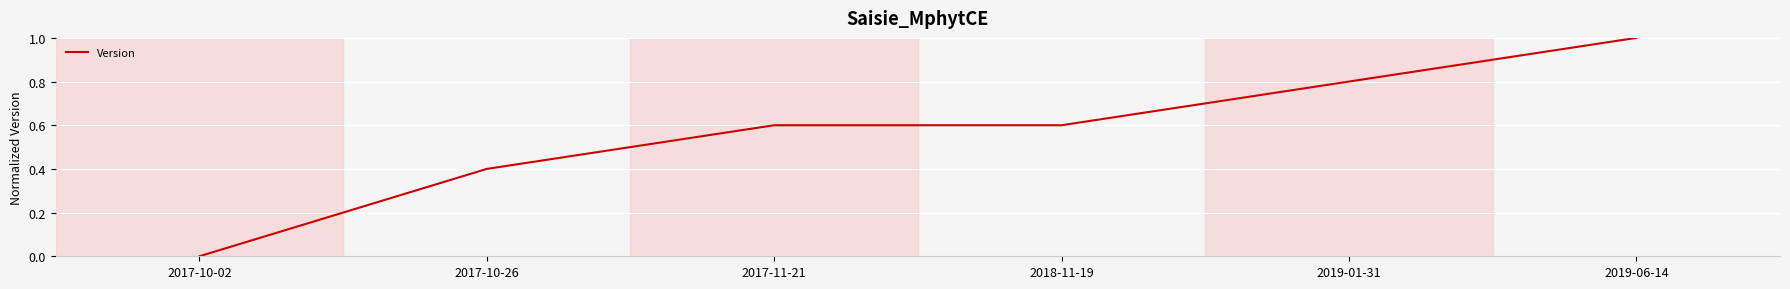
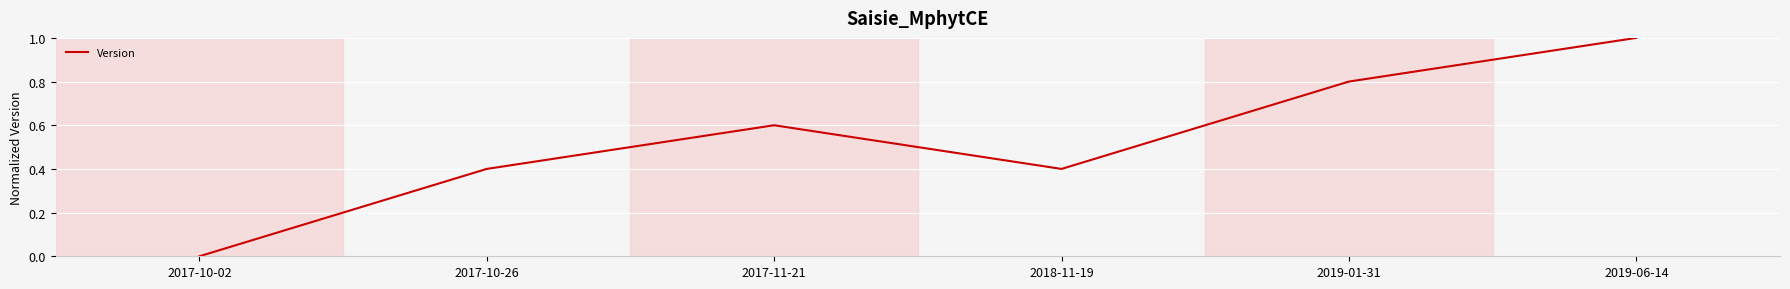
  {
    "2017-10-02": 0.00,
    "2017-10-26": 0.40,
    "2017-11-21": 0.60,
-   "2018-11-19": 0.60,
+   "2018-11-19": 0.40,
    "2019-01-31": 0.80,
    "2019-06-14": 1.00
  }
